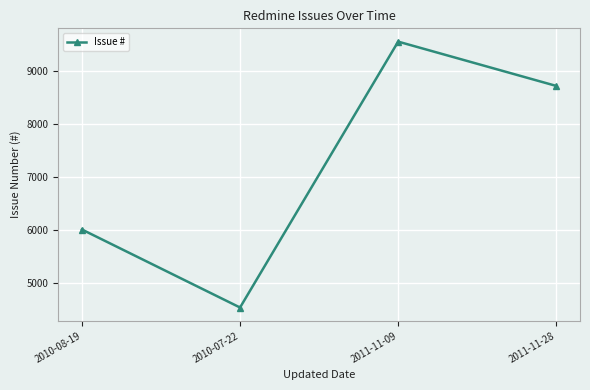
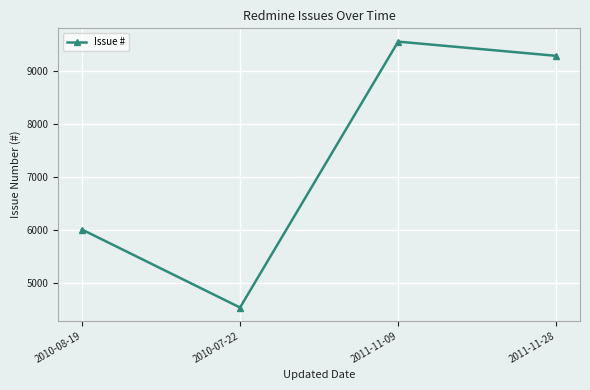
  {
    "2010-08-19": 6000,
    "2010-07-22": 4500,
    "2011-11-09": 9500,
-   "2011-11-28": 8700
+   "2011-11-28": 9300
  }
